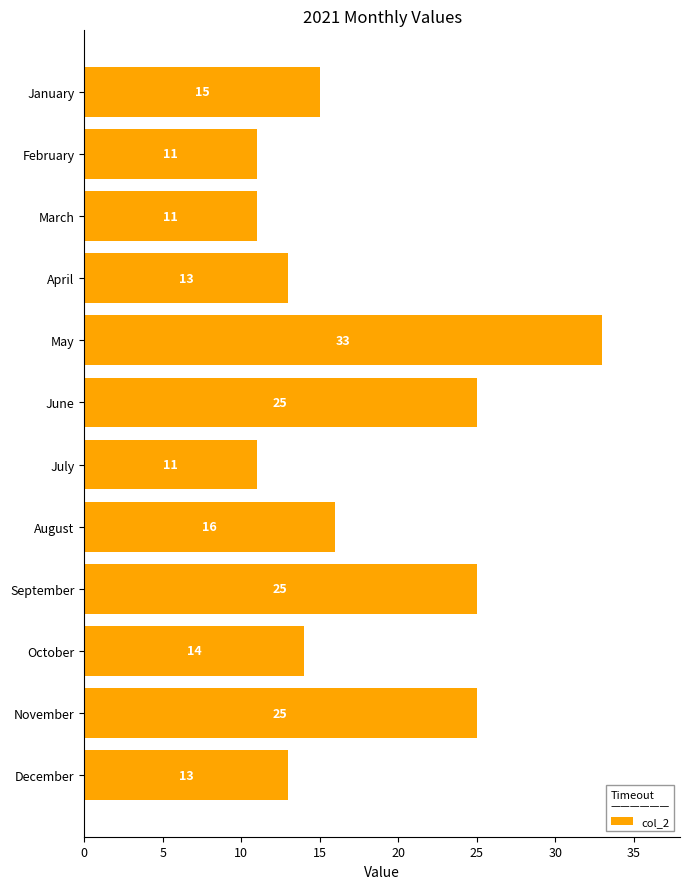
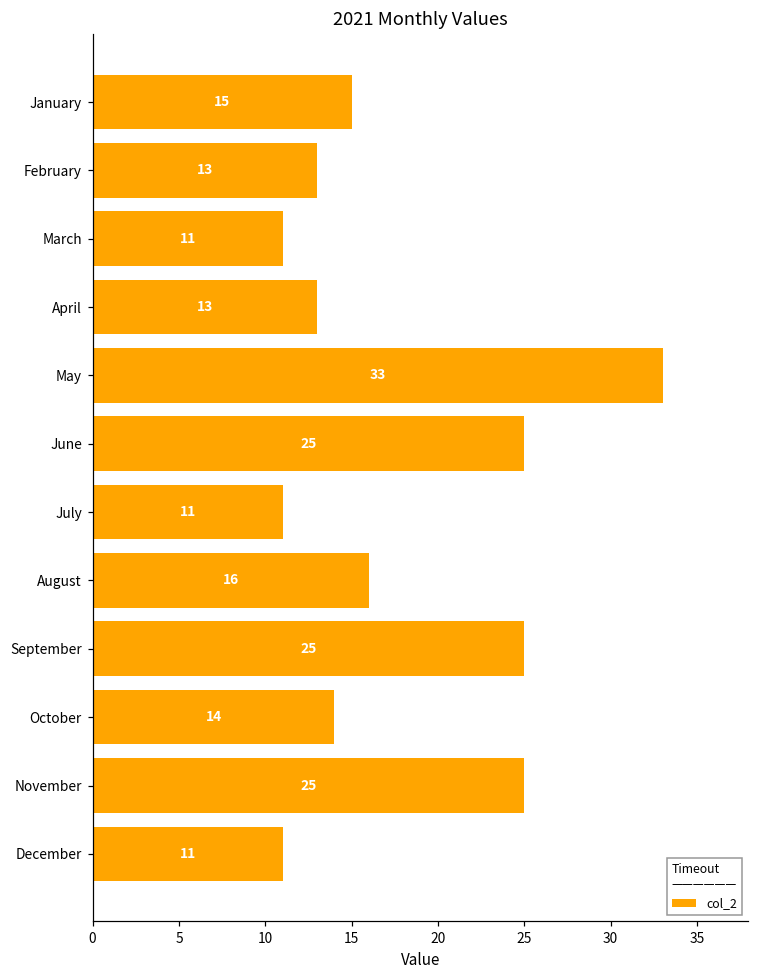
  {
    "January": 15,
-   "February": 11,
+   "February": 13,
    "March": 11,
    "April": 13,
    "May": 33,
    "June": 25,
    "July": 11,
    "August": 16,
    "September": 25,
    "October": 14,
    "November": 25,
-   "December": 13
+   "December": 11
  }
